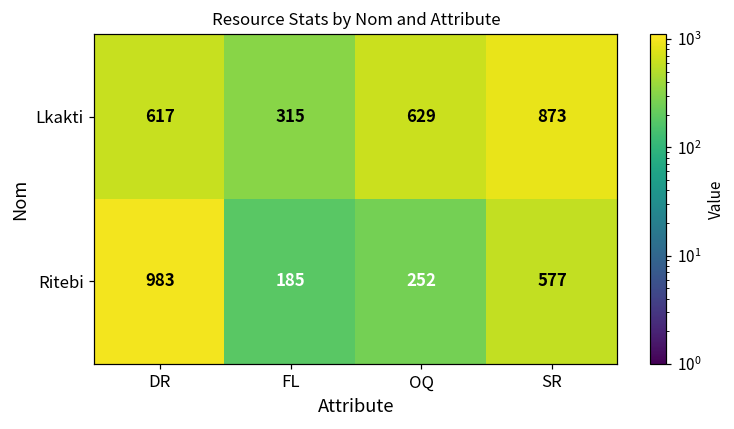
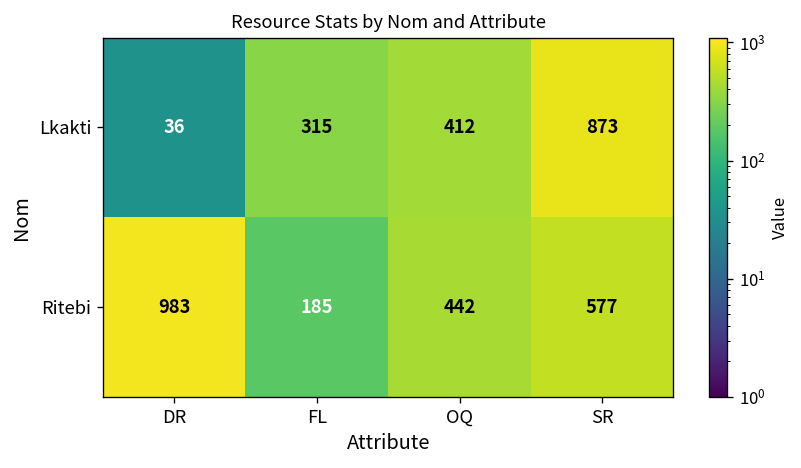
  {
    "Lkakti": {
-     "DR": 617,
+     "DR": 36,
      "FL": 315,
-     "OQ": 629,
+     "OQ": 412,
      "SR": 873
    },
    "Ritebi": {
      "DR": 983,
      "FL": 185,
-     "OQ": 252,
+     "OQ": 442,
      "SR": 577
    }
  }
